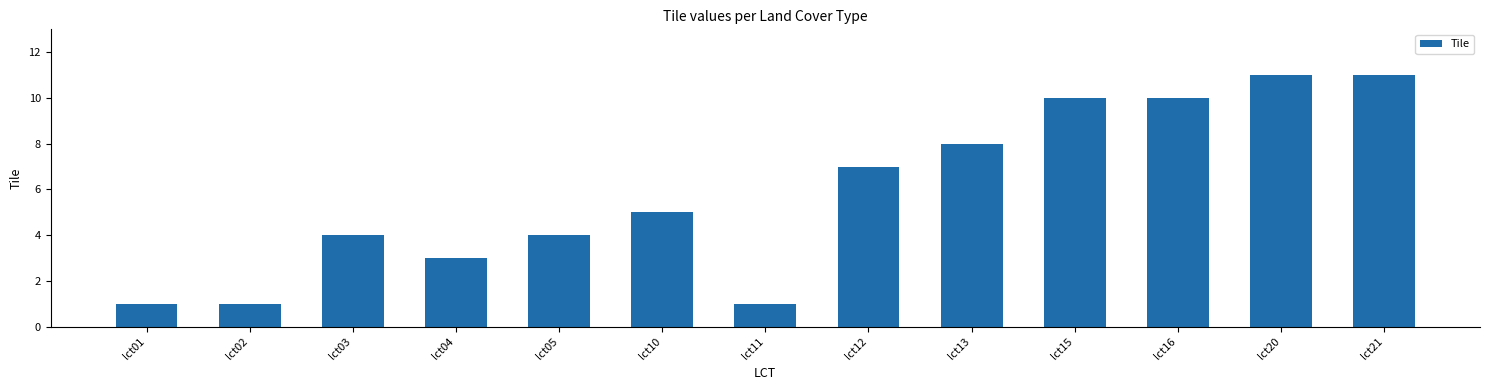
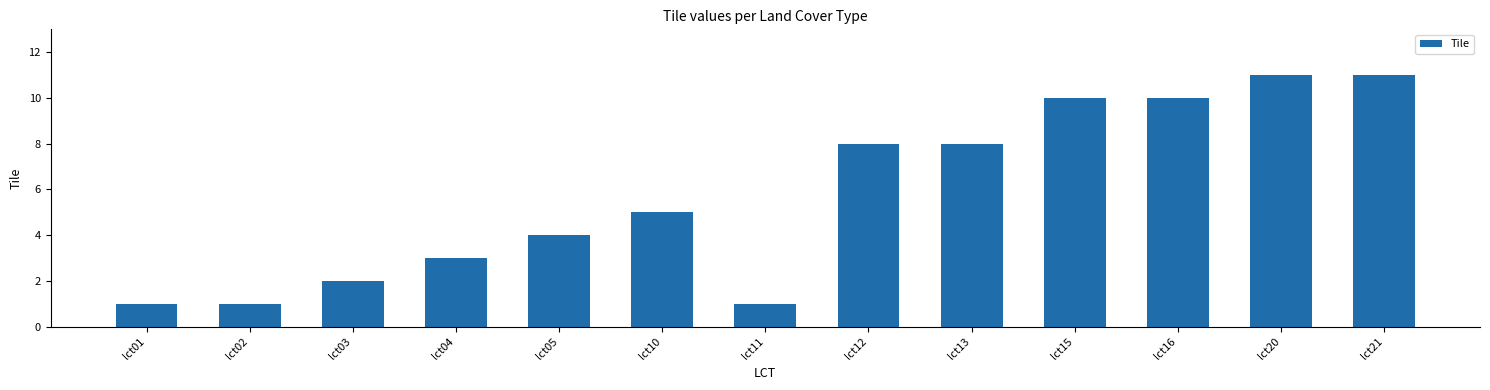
  {
    "lct01": 1,
    "lct02": 1,
-   "lct03": 4,
+   "lct03": 2,
    "lct04": 3,
    "lct05": 4,
    "lct10": 5,
    "lct11": 1,
-   "lct12": 7,
+   "lct12": 8,
    "lct13": 8,
    "lct15": 10,
    "lct16": 10,
    "lct20": 11,
    "lct21": 11
  }
